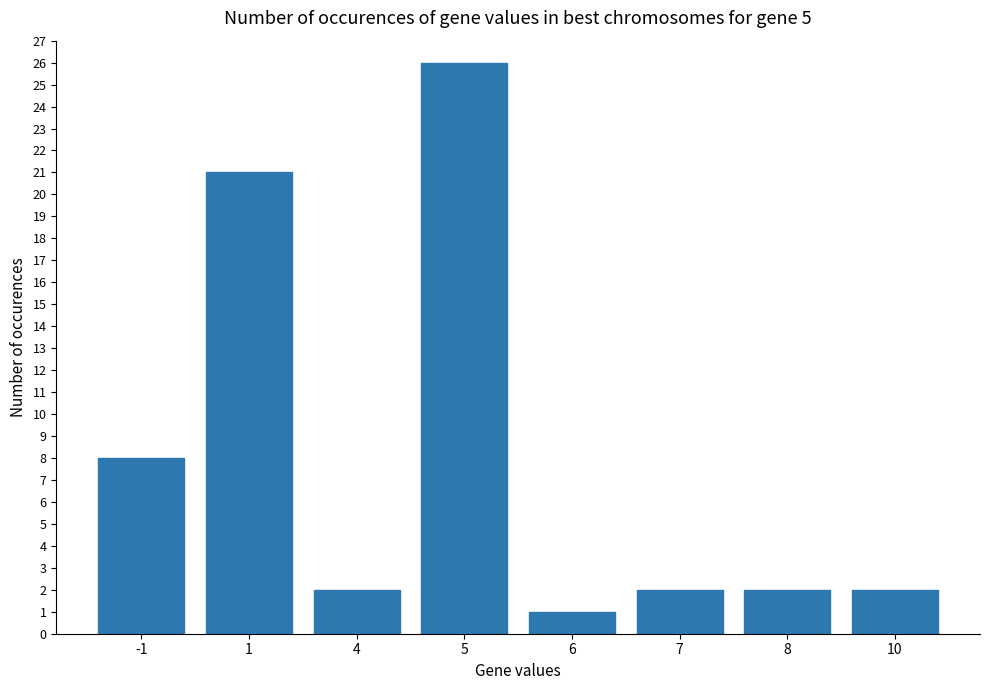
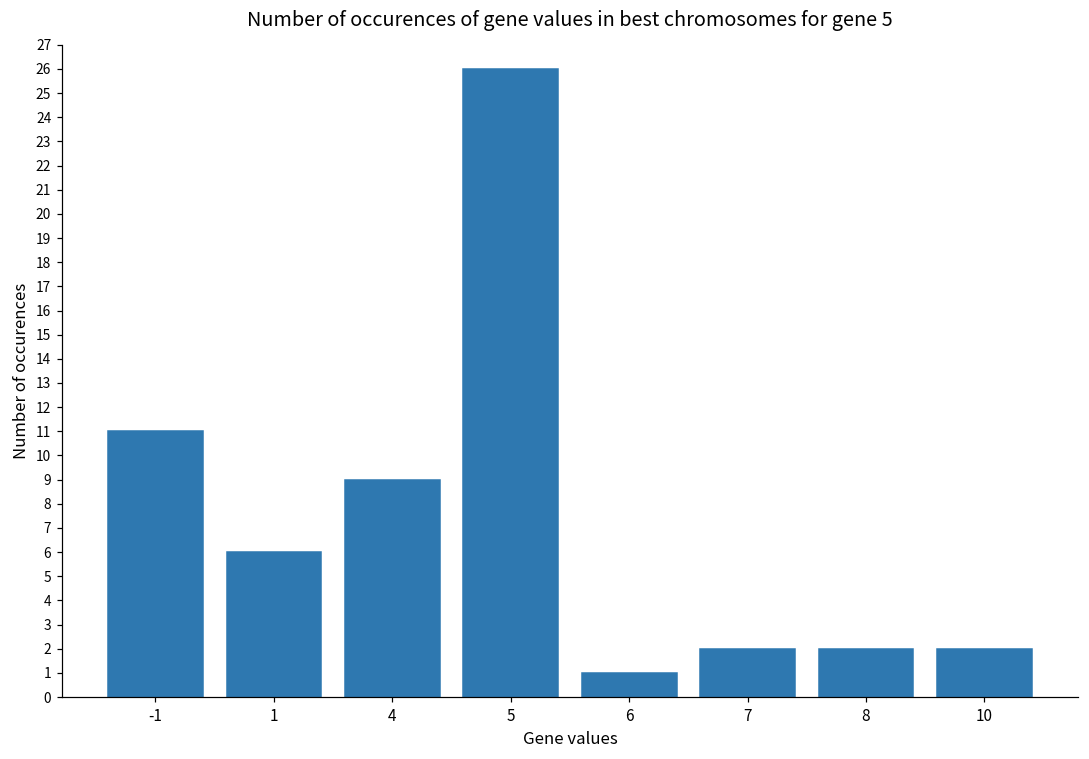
  {
-   "-1": 8,
-   "1": 21,
-   "4": 2,
+   "-1": 11,
+   "1": 6,
+   "4": 9,
    "5": 26,
    "6": 1,
    "7": 2,
    "8": 2,
    "10": 2
  }
